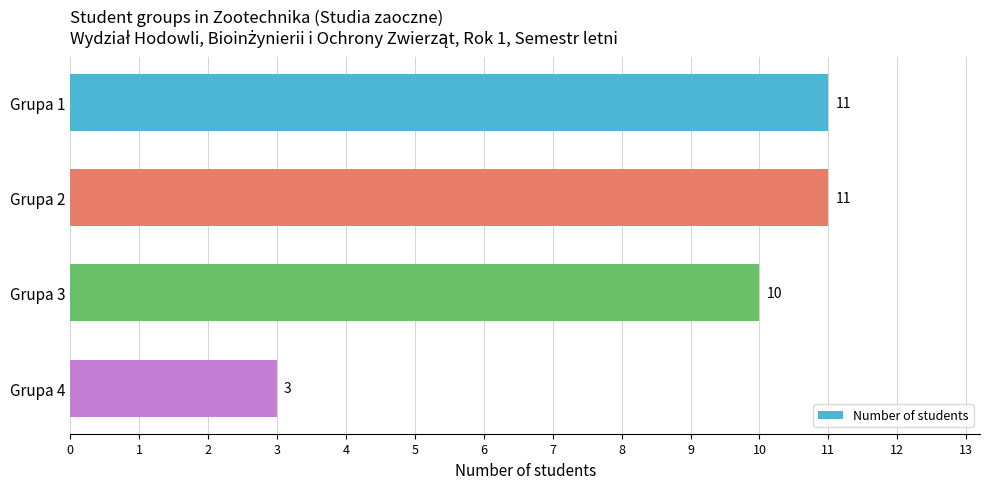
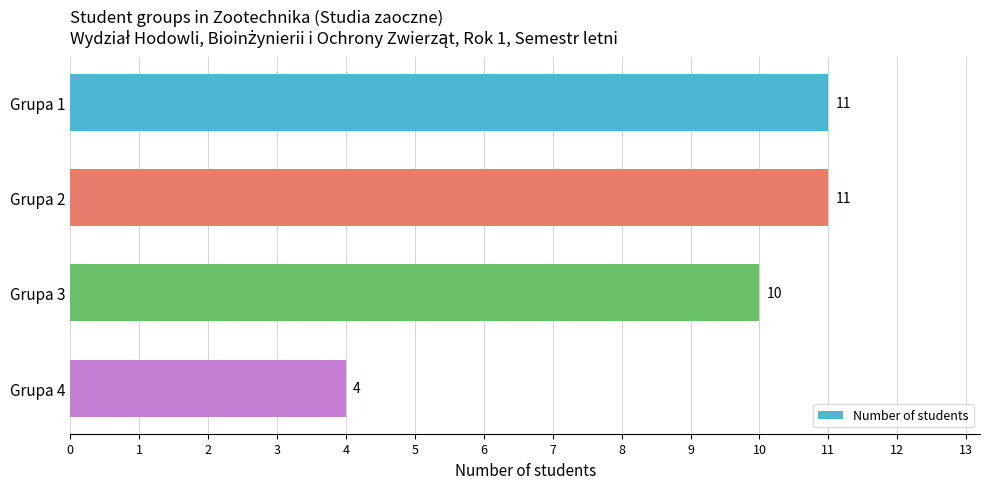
  {
    "Grupa 1": 11,
    "Grupa 2": 11,
    "Grupa 3": 10,
-   "Grupa 4": 3
+   "Grupa 4": 4
  }
